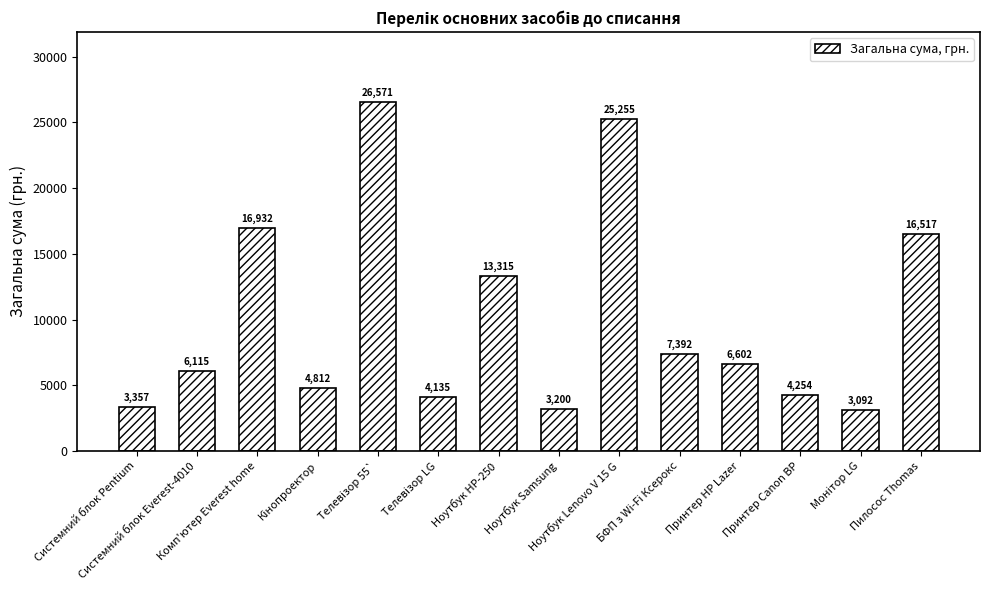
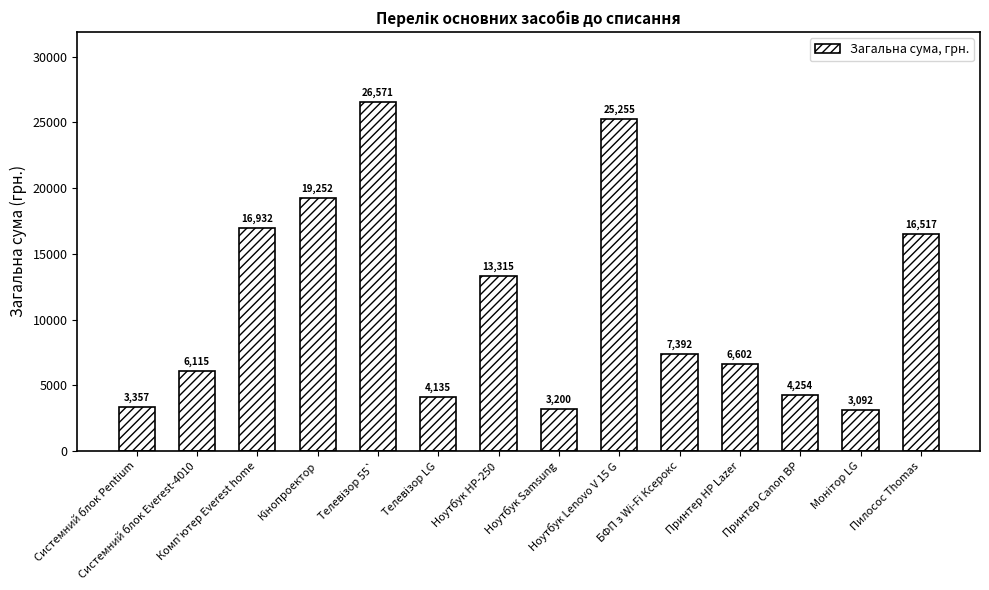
  {
    "Системний блок Pentium": "3,357",
    "Системний блок Everest-4010": "6,115",
    "Комп'ютер Everest home": "16,932",
-   "Кінопроектор": "4,812",
+   "Кінопроектор": "19,252",
    "Телевізор 55`": "26,571",
    "Телевізор LG": "4,135",
    "Ноутбук HP-250": "13,315",
    "Ноутбук Samsung": "3,200",
    "Ноутбук Lenovo V 15 G": "25,255",
    "БФП з Wi-Fi Ксерокс": "7,392",
    "Принтер НР Lazer": "6,602",
    "Принтер Canon BP": "4,254",
    "Монітор LG": "3,092",
    "Пилосос Thomas": "16,517"
  }
